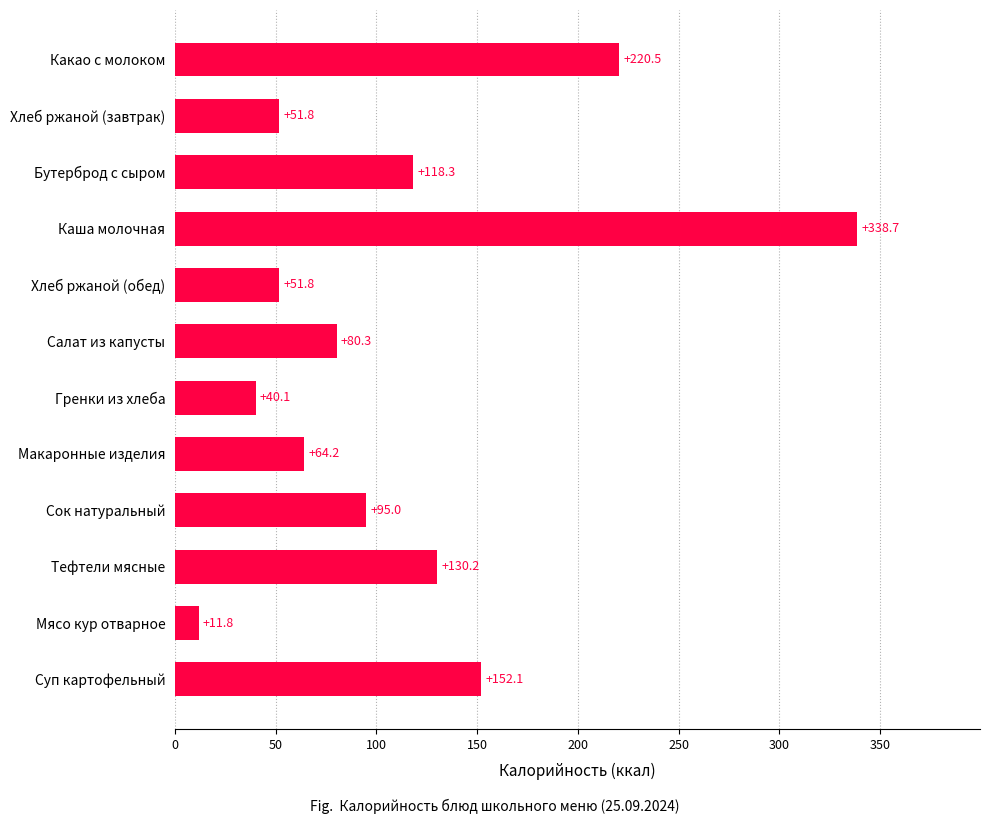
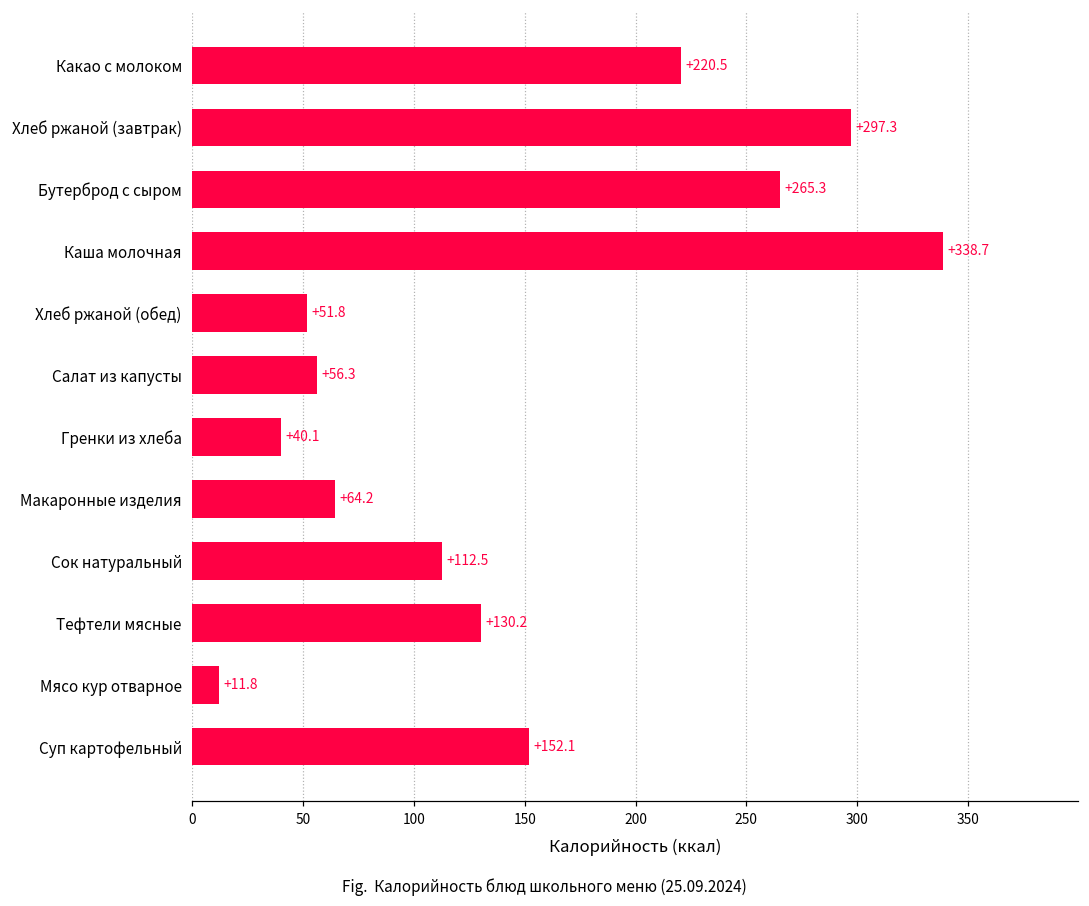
  {
    "Какао с молоком": "+220.5",
-   "Хлеб ржаной (завтрак)": "+51.8",
-   "Бутерброд с сыром": "+118.3",
+   "Хлеб ржаной (завтрак)": "+297.3",
+   "Бутерброд с сыром": "+265.3",
    "Каша молочная": "+338.7",
    "Хлеб ржаной (обед)": "+51.8",
-   "Салат из капусты": "+80.3",
+   "Салат из капусты": "+56.3",
    "Гренки из хлеба": "+40.1",
    "Макаронные изделия": "+64.2",
-   "Сок натуральный": "+95.0",
+   "Сок натуральный": "+112.5",
    "Тефтели мясные": "+130.2",
    "Мясо кур отварное": "+11.8",
    "Суп картофельный": "+152.1"
  }
